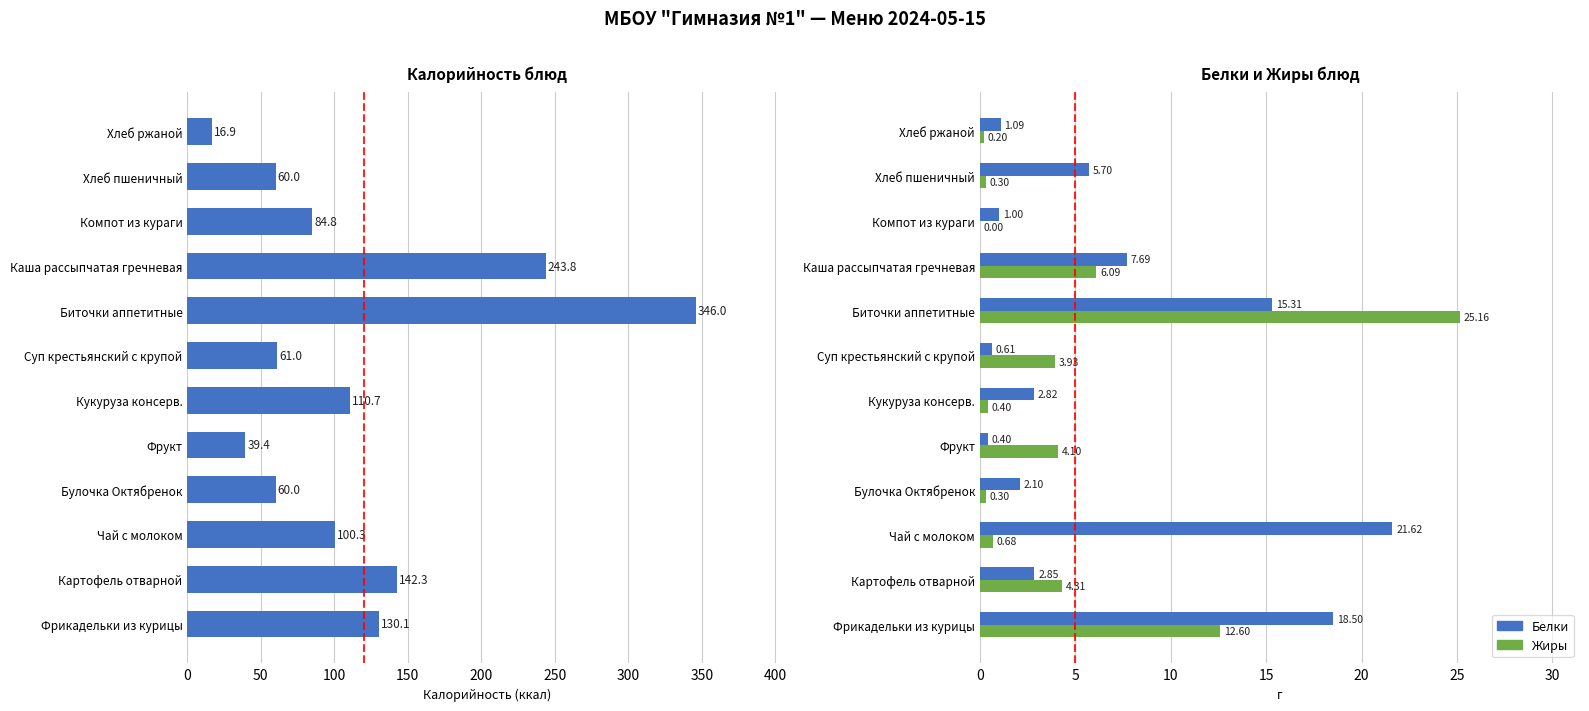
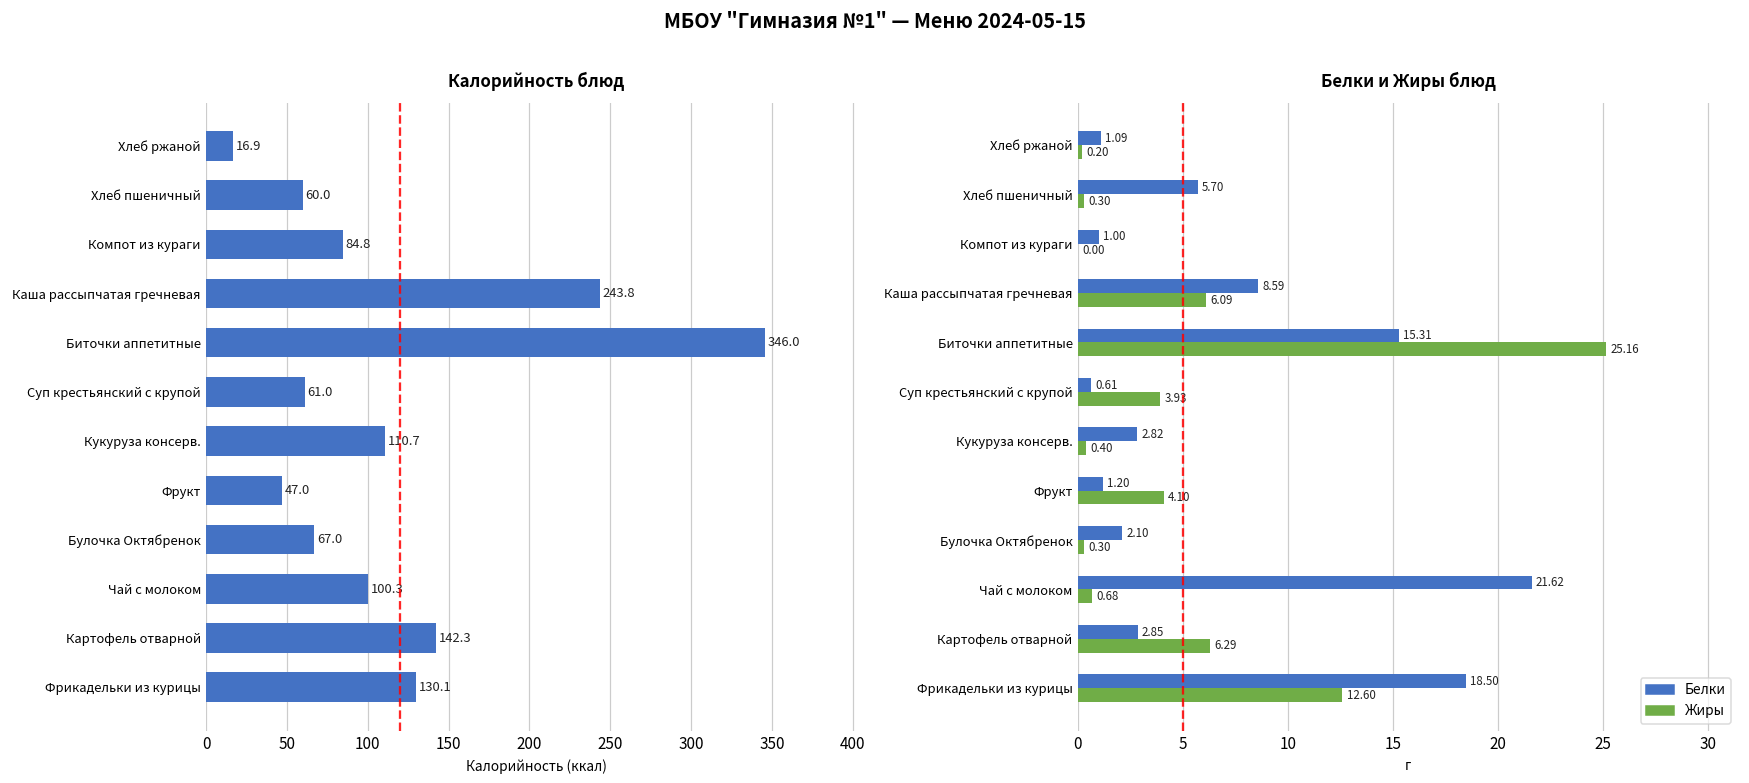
  {
    "Калорийность блюд": {
      "Хлеб ржаной": 16.9,
      "Хлеб пшеничный": 60.0,
      "Компот из кураги": 84.8,
      "Каша рассыпчатая гречневая": 243.8,
      "Биточки аппетитные": 346.0,
      "Суп крестьянский с крупой": 61.0,
      "Кукуруза консерв.": 110.7,
-     "Фрукт": 39.4,
-     "Булочка Октябренок": 60.0,
+     "Фрукт": 47.0,
+     "Булочка Октябренок": 67.0,
      "Чай с молоком": 100.3,
      "Картофель отварной": 142.3,
      "Фрикадельки из курицы": 130.1
    },
    "Белки и Жиры блюд": {
      "Белки": {
        "Хлеб ржаной": 1.09,
        "Хлеб пшеничный": 5.70,
        "Компот из кураги": 1.00,
-       "Каша рассыпчатая гречневая": 7.69,
+       "Каша рассыпчатая гречневая": 8.59,
        "Биточки аппетитные": 15.31,
        "Суп крестьянский с крупой": 0.61,
        "Кукуруза консерв.": 2.82,
-       "Фрукт": 0.40,
+       "Фрукт": 1.20,
        "Булочка Октябренок": 2.10,
        "Чай с молоком": 21.62,
        "Картофель отварной": 2.85,
        "Фрикадельки из курицы": 18.50
      },
      "Жиры": {
        "Хлеб ржаной": 0.20,
        "Хлеб пшеничный": 0.30,
        "Компот из кураги": 0.00,
        "Каша рассыпчатая гречневая": 6.09,
        "Биточки аппетитные": 25.16,
        "Суп крестьянский с крупой": 3.93,
        "Кукуруза консерв.": 0.40,
        "Фрукт": 4.10,
        "Булочка Октябренок": 0.30,
        "Чай с молоком": 0.68,
-       "Картофель отварной": 4.31,
+       "Картофель отварной": 6.29,
        "Фрикадельки из курицы": 12.60
      }
    }
  }
